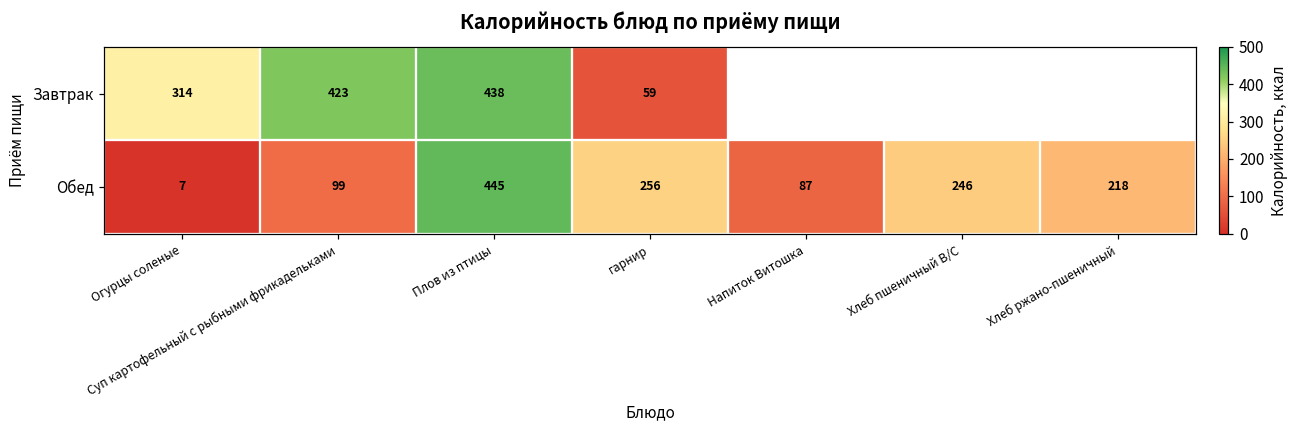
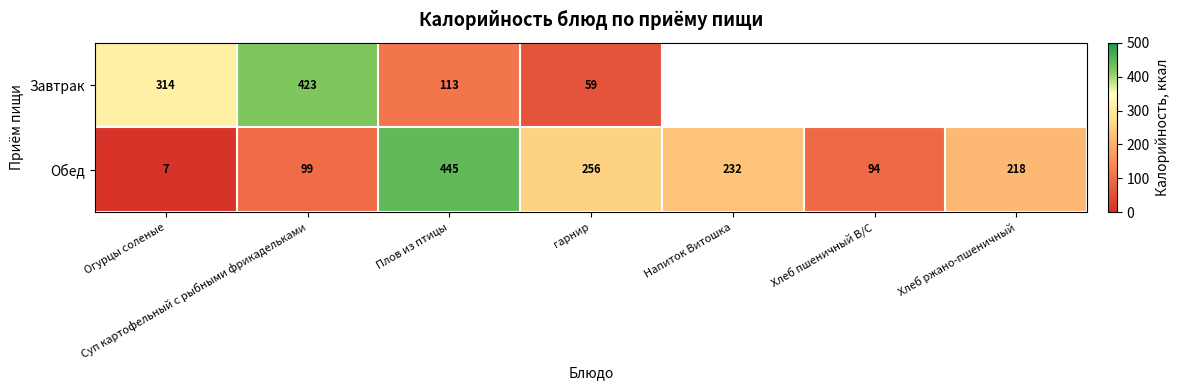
  {
    "Завтрак": {
      "Огурцы соленые": 314,
      "Суп картофельный с рыбными фрикадельками": 423,
-     "Плов из птицы": 438,
+     "Плов из птицы": 113,
      "гарнир": 59
    },
    "Обед": {
      "Огурцы соленые": 7,
      "Суп картофельный с рыбными фрикадельками": 99,
      "Плов из птицы": 445,
      "гарнир": 256,
-     "Напиток Витошка": 87,
-     "Хлеб пшеничный В/С": 246,
+     "Напиток Витошка": 232,
+     "Хлеб пшеничный В/С": 94,
      "Хлеб ржано-пшеничный": 218
    }
  }
